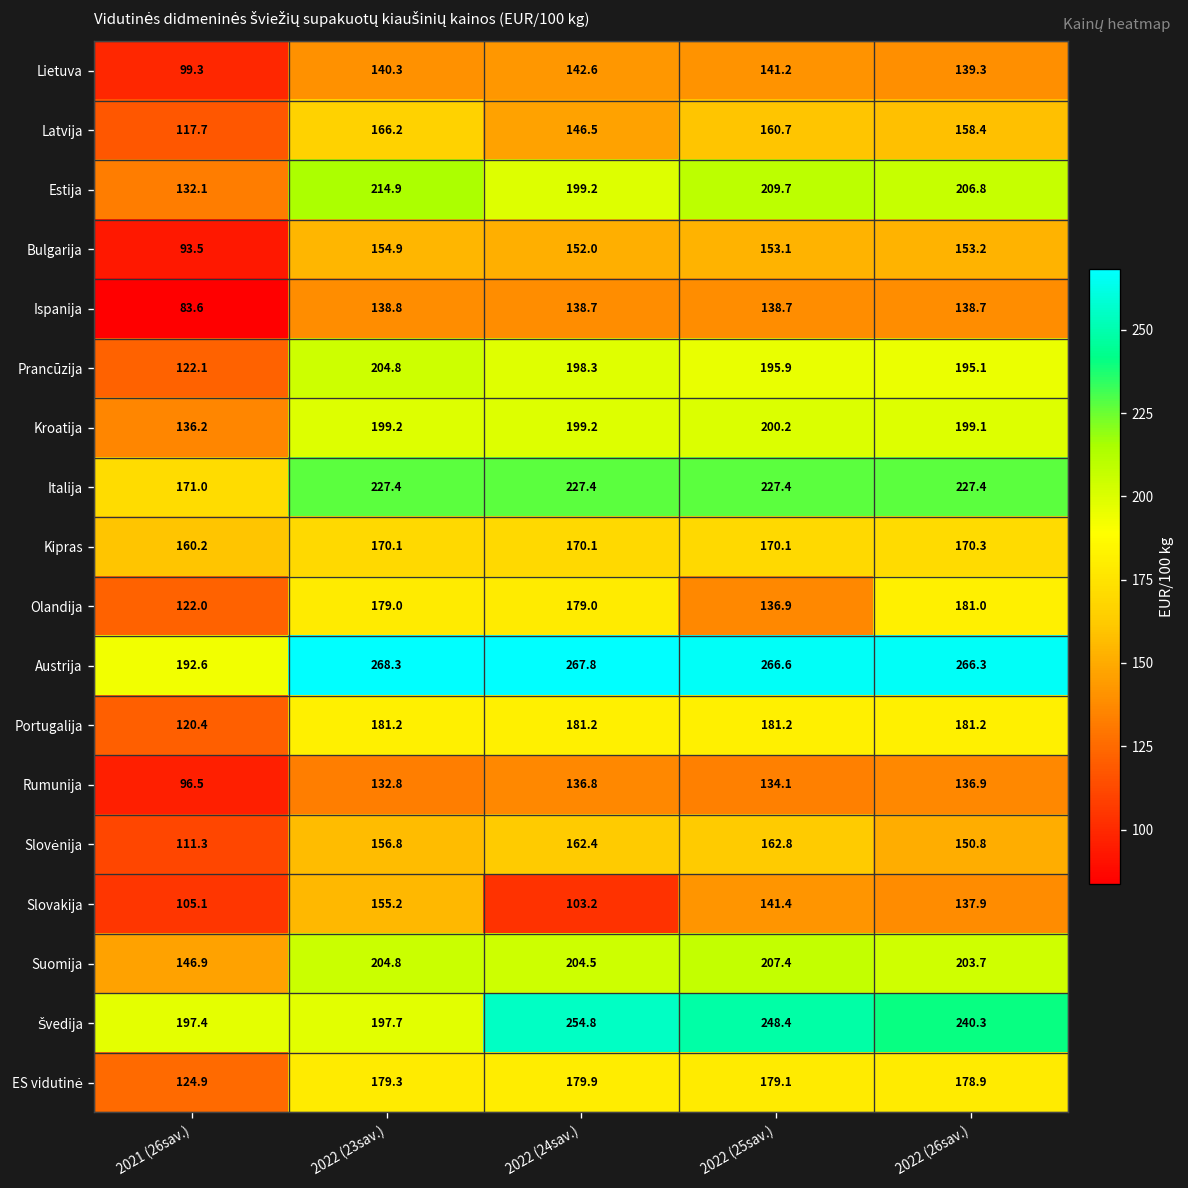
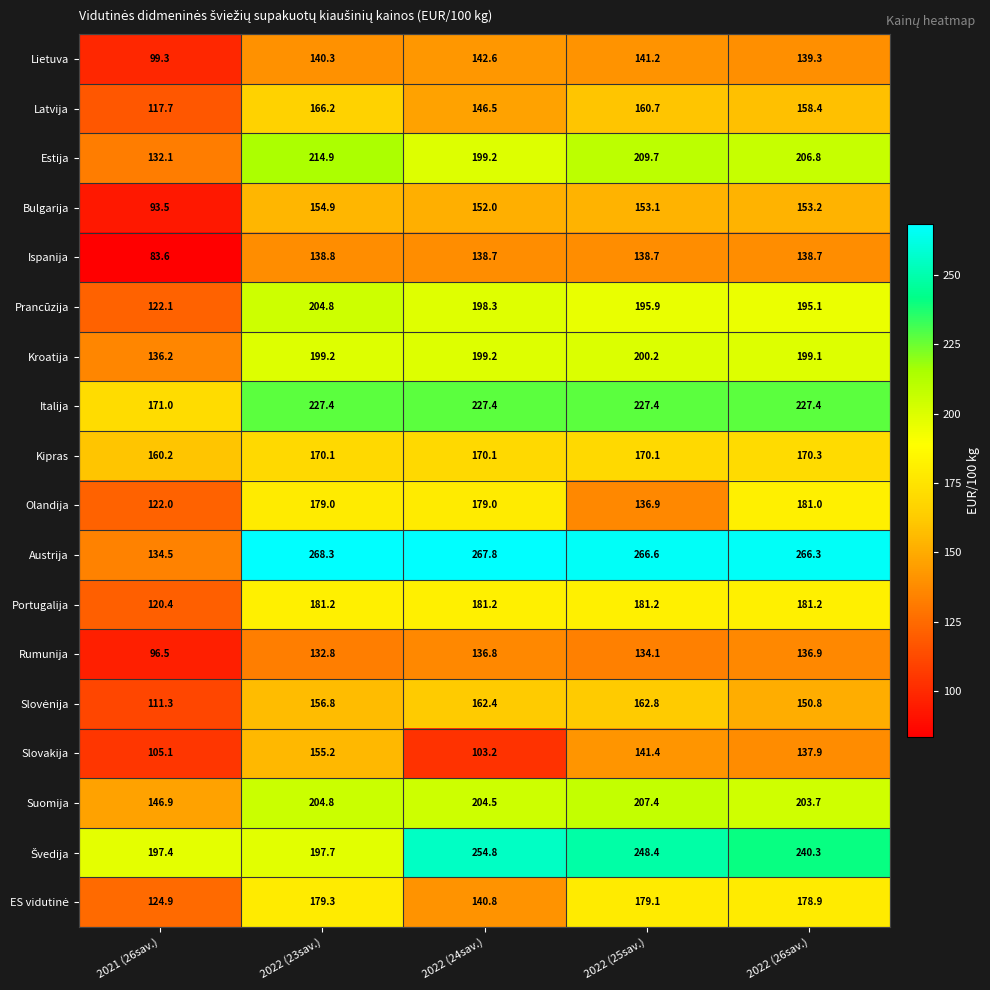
  {
    "Lietuva": {
      "2021 (26sav.)": 99.3,
      "2022 (23sav.)": 140.3,
      "2022 (24sav.)": 142.6,
      "2022 (25sav.)": 141.2,
      "2022 (26sav.)": 139.3
    },
    "Latvija": {
      "2021 (26sav.)": 117.7,
      "2022 (23sav.)": 166.2,
      "2022 (24sav.)": 146.5,
      "2022 (25sav.)": 160.7,
      "2022 (26sav.)": 158.4
    },
    "Estija": {
      "2021 (26sav.)": 132.1,
      "2022 (23sav.)": 214.9,
      "2022 (24sav.)": 199.2,
      "2022 (25sav.)": 209.7,
      "2022 (26sav.)": 206.8
    },
    "Bulgarija": {
      "2021 (26sav.)": 93.5,
      "2022 (23sav.)": 154.9,
      "2022 (24sav.)": 152.0,
      "2022 (25sav.)": 153.1,
      "2022 (26sav.)": 153.2
    },
    "Ispanija": {
      "2021 (26sav.)": 83.6,
      "2022 (23sav.)": 138.8,
      "2022 (24sav.)": 138.7,
      "2022 (25sav.)": 138.7,
      "2022 (26sav.)": 138.7
    },
    "Prancūzija": {
      "2021 (26sav.)": 122.1,
      "2022 (23sav.)": 204.8,
      "2022 (24sav.)": 198.3,
      "2022 (25sav.)": 195.9,
      "2022 (26sav.)": 195.1
    },
    "Kroatija": {
      "2021 (26sav.)": 136.2,
      "2022 (23sav.)": 199.2,
      "2022 (24sav.)": 199.2,
      "2022 (25sav.)": 200.2,
      "2022 (26sav.)": 199.1
    },
    "Italija": {
      "2021 (26sav.)": 171.0,
      "2022 (23sav.)": 227.4,
      "2022 (24sav.)": 227.4,
      "2022 (25sav.)": 227.4,
      "2022 (26sav.)": 227.4
    },
    "Kipras": {
      "2021 (26sav.)": 160.2,
      "2022 (23sav.)": 170.1,
      "2022 (24sav.)": 170.1,
      "2022 (25sav.)": 170.1,
      "2022 (26sav.)": 170.3
    },
    "Olandija": {
      "2021 (26sav.)": 122.0,
      "2022 (23sav.)": 179.0,
      "2022 (24sav.)": 179.0,
      "2022 (25sav.)": 136.9,
      "2022 (26sav.)": 181.0
    },
    "Austrija": {
-     "2021 (26sav.)": 192.6,
+     "2021 (26sav.)": 134.5,
      "2022 (23sav.)": 268.3,
      "2022 (24sav.)": 267.8,
      "2022 (25sav.)": 266.6,
      "2022 (26sav.)": 266.3
    },
    "Portugalija": {
      "2021 (26sav.)": 120.4,
      "2022 (23sav.)": 181.2,
      "2022 (24sav.)": 181.2,
      "2022 (25sav.)": 181.2,
      "2022 (26sav.)": 181.2
    },
    "Rumunija": {
      "2021 (26sav.)": 96.5,
      "2022 (23sav.)": 132.8,
      "2022 (24sav.)": 136.8,
      "2022 (25sav.)": 134.1,
      "2022 (26sav.)": 136.9
    },
    "Slovėnija": {
      "2021 (26sav.)": 111.3,
      "2022 (23sav.)": 156.8,
      "2022 (24sav.)": 162.4,
      "2022 (25sav.)": 162.8,
      "2022 (26sav.)": 150.8
    },
    "Slovakija": {
      "2021 (26sav.)": 105.1,
      "2022 (23sav.)": 155.2,
      "2022 (24sav.)": 103.2,
      "2022 (25sav.)": 141.4,
      "2022 (26sav.)": 137.9
    },
    "Suomija": {
      "2021 (26sav.)": 146.9,
      "2022 (23sav.)": 204.8,
      "2022 (24sav.)": 204.5,
      "2022 (25sav.)": 207.4,
      "2022 (26sav.)": 203.7
    },
    "Švedija": {
      "2021 (26sav.)": 197.4,
      "2022 (23sav.)": 197.7,
      "2022 (24sav.)": 254.8,
      "2022 (25sav.)": 248.4,
      "2022 (26sav.)": 240.3
    },
    "ES vidutinė": {
      "2021 (26sav.)": 124.9,
      "2022 (23sav.)": 179.3,
-     "2022 (24sav.)": 179.9,
+     "2022 (24sav.)": 140.8,
      "2022 (25sav.)": 179.1,
      "2022 (26sav.)": 178.9
    }
  }
